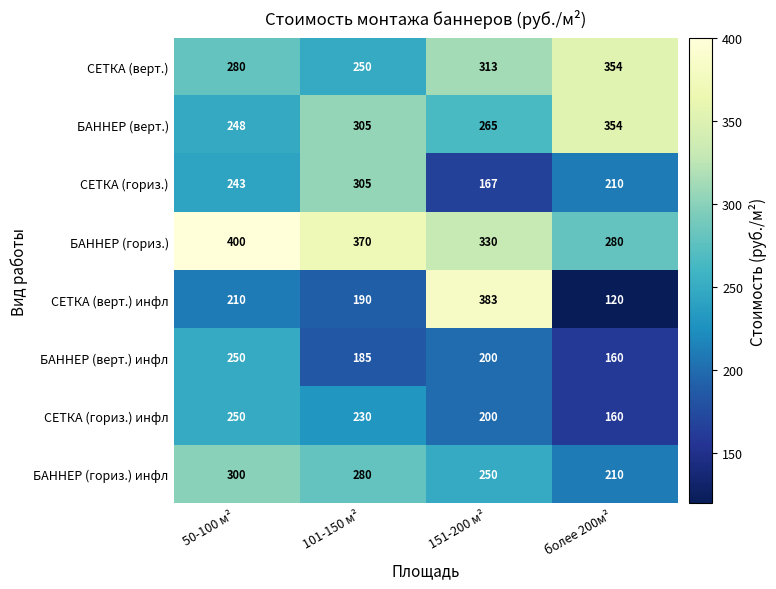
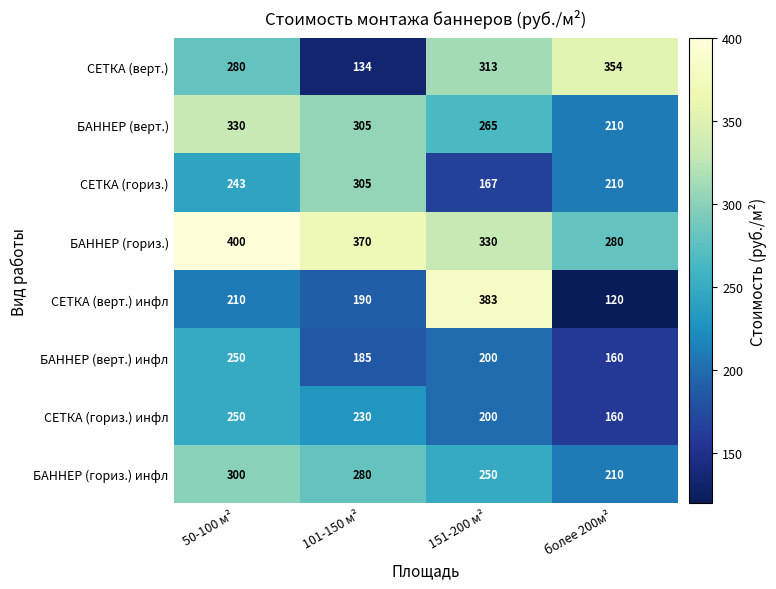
  {
    "СЕТКА (верт.)": {
      "50-100 м²": 280,
-     "101-150 м²": 250,
+     "101-150 м²": 134,
      "151-200 м²": 313,
      "более 200м²": 354
    },
    "БАННЕР (верт.)": {
-     "50-100 м²": 248,
+     "50-100 м²": 330,
      "101-150 м²": 305,
      "151-200 м²": 265,
-     "более 200м²": 354
+     "более 200м²": 210
    },
    "СЕТКА (гориз.)": {
      "50-100 м²": 243,
      "101-150 м²": 305,
      "151-200 м²": 167,
      "более 200м²": 210
    },
    "БАННЕР (гориз.)": {
      "50-100 м²": 400,
      "101-150 м²": 370,
      "151-200 м²": 330,
      "более 200м²": 280
    },
    "СЕТКА (верт.) инфл": {
      "50-100 м²": 210,
      "101-150 м²": 190,
      "151-200 м²": 383,
      "более 200м²": 120
    },
    "БАННЕР (верт.) инфл": {
      "50-100 м²": 250,
      "101-150 м²": 185,
      "151-200 м²": 200,
      "более 200м²": 160
    },
    "СЕТКА (гориз.) инфл": {
      "50-100 м²": 250,
      "101-150 м²": 230,
      "151-200 м²": 200,
      "более 200м²": 160
    },
    "БАННЕР (гориз.) инфл": {
      "50-100 м²": 300,
      "101-150 м²": 280,
      "151-200 м²": 250,
      "более 200м²": 210
    }
  }
